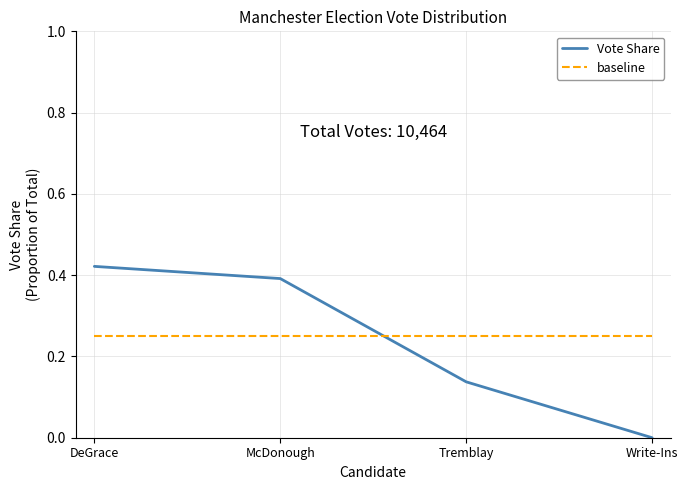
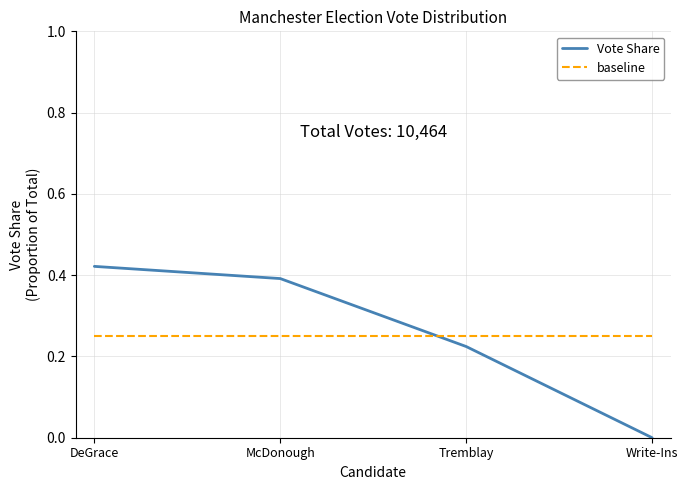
  {
    "Vote Share": {
      "DeGrace": 0.42,
      "McDonough": 0.39,
-     "Tremblay": 0.14,
+     "Tremblay": 0.22,
      "Write-Ins": 0.00
    },
    "baseline": {
      "DeGrace": 0.25,
      "McDonough": 0.25,
      "Tremblay": 0.25,
      "Write-Ins": 0.25
    }
  }
